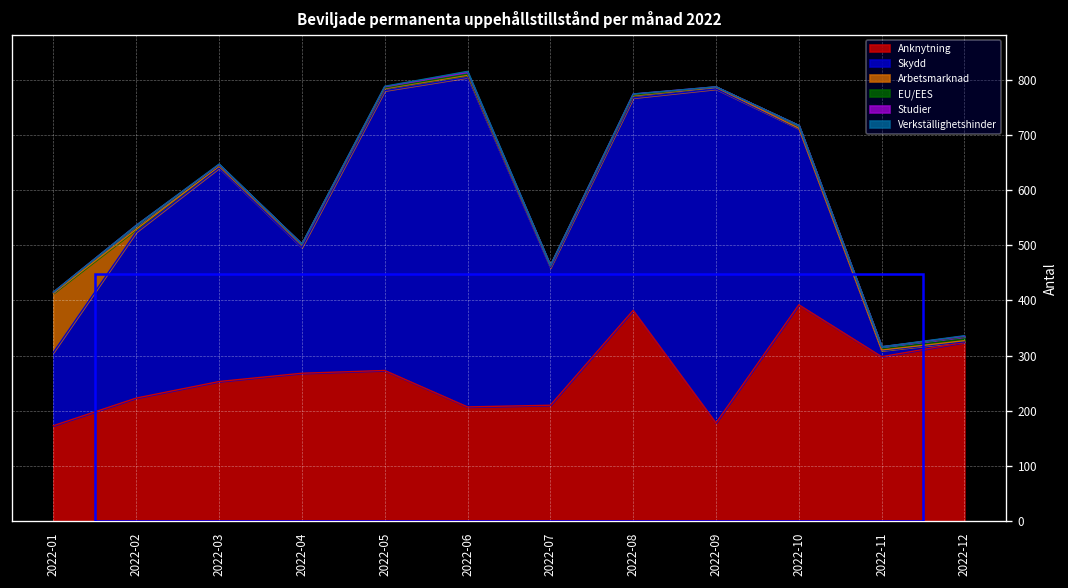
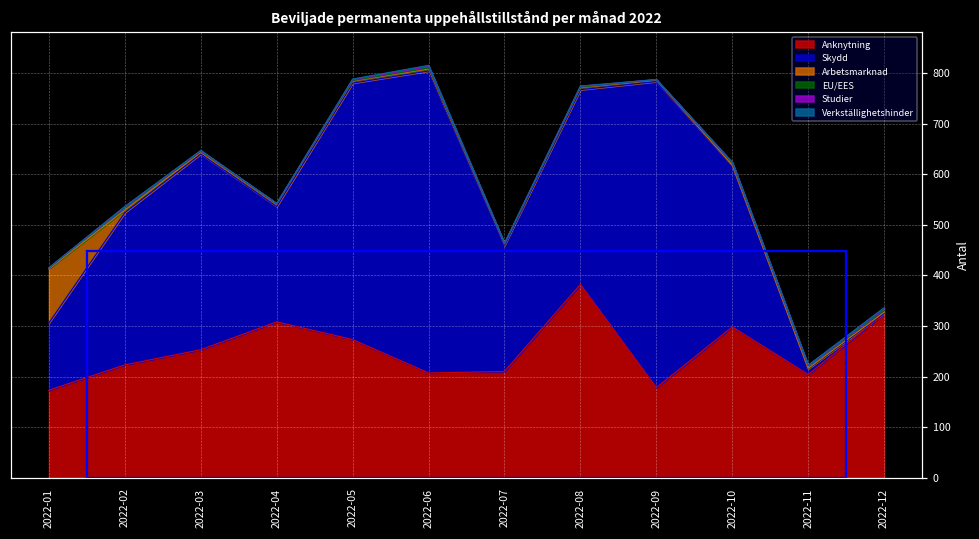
  {
    "Anknytning": {
      "2022-01": 170,
      "2022-02": 220,
      "2022-03": 250,
-     "2022-04": 270,
+     "2022-04": 310,
      "2022-05": 270,
      "2022-06": 210,
      "2022-07": 210,
      "2022-08": 380,
      "2022-09": 180,
-     "2022-10": 390,
-     "2022-11": 300
+     "2022-10": 300,
+     "2022-11": 200
    },
    "Skydd": {
      "2022-01": 130
    }
  }
